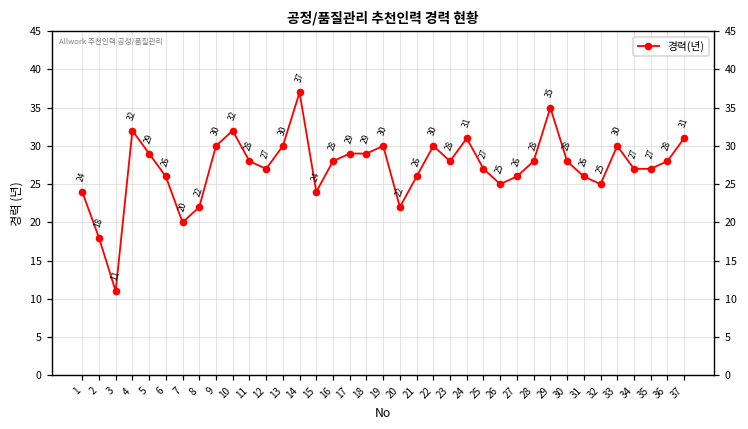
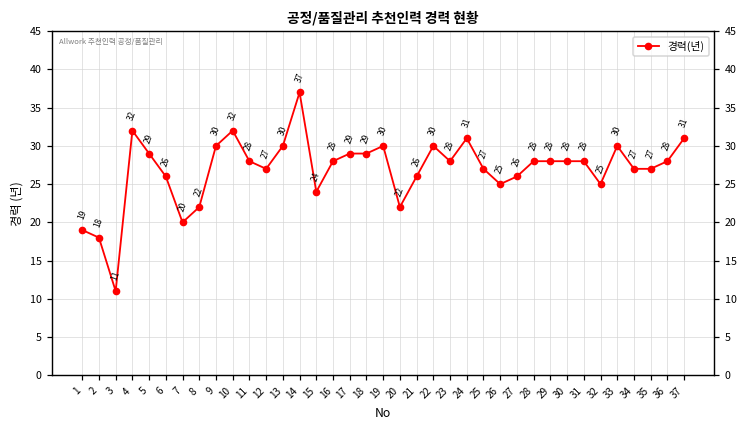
  {
-   "1": 24,
+   "1": 19,
    "2": 18,
    "3": 11,
    "4": 32,
    "5": 29,
    "6": 26,
    "7": 20,
    "8": 22,
    "9": 30,
    "10": 32,
    "11": 28,
    "12": 27,
    "13": 30,
    "14": 37,
    "15": 24,
    "16": 28,
    "17": 29,
    "18": 29,
    "19": 30,
    "20": 22,
    "21": 26,
    "22": 30,
    "23": 28,
    "24": 31,
    "25": 27,
    "26": 25,
    "27": 26,
    "28": 28,
-   "29": 35,
+   "29": 28,
    "30": 28,
-   "31": 26,
+   "31": 28,
    "32": 25,
    "33": 30,
    "34": 27,
    "35": 27,
    "36": 28,
    "37": 31
  }
